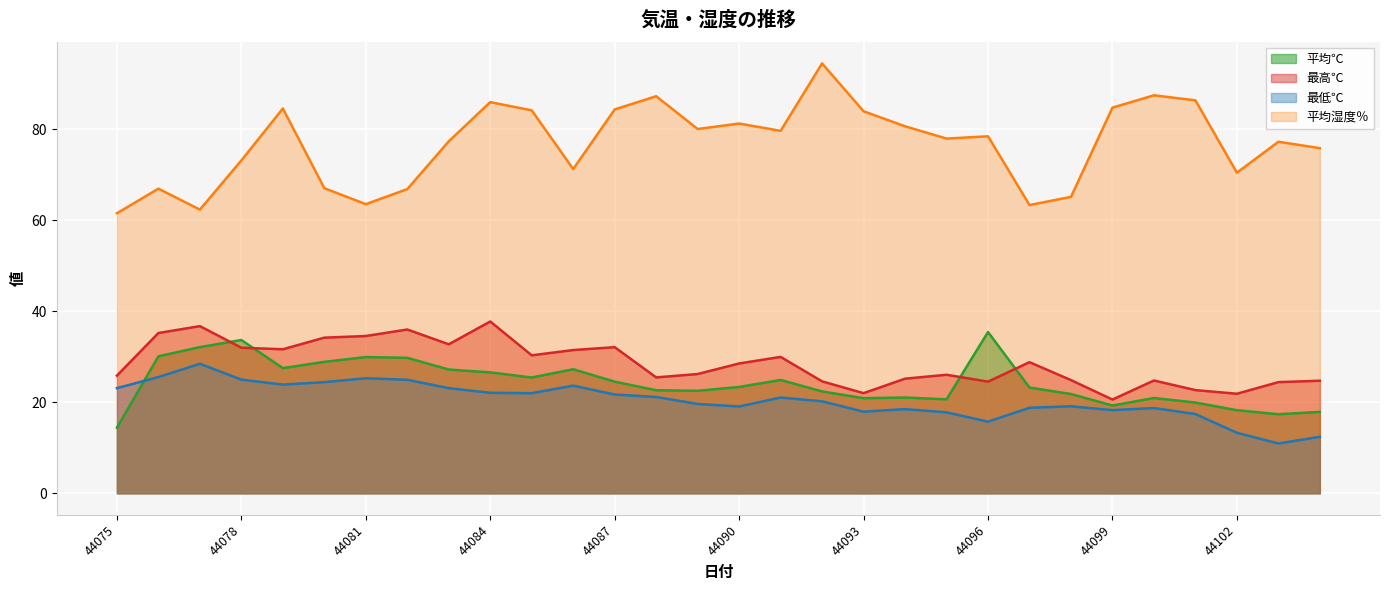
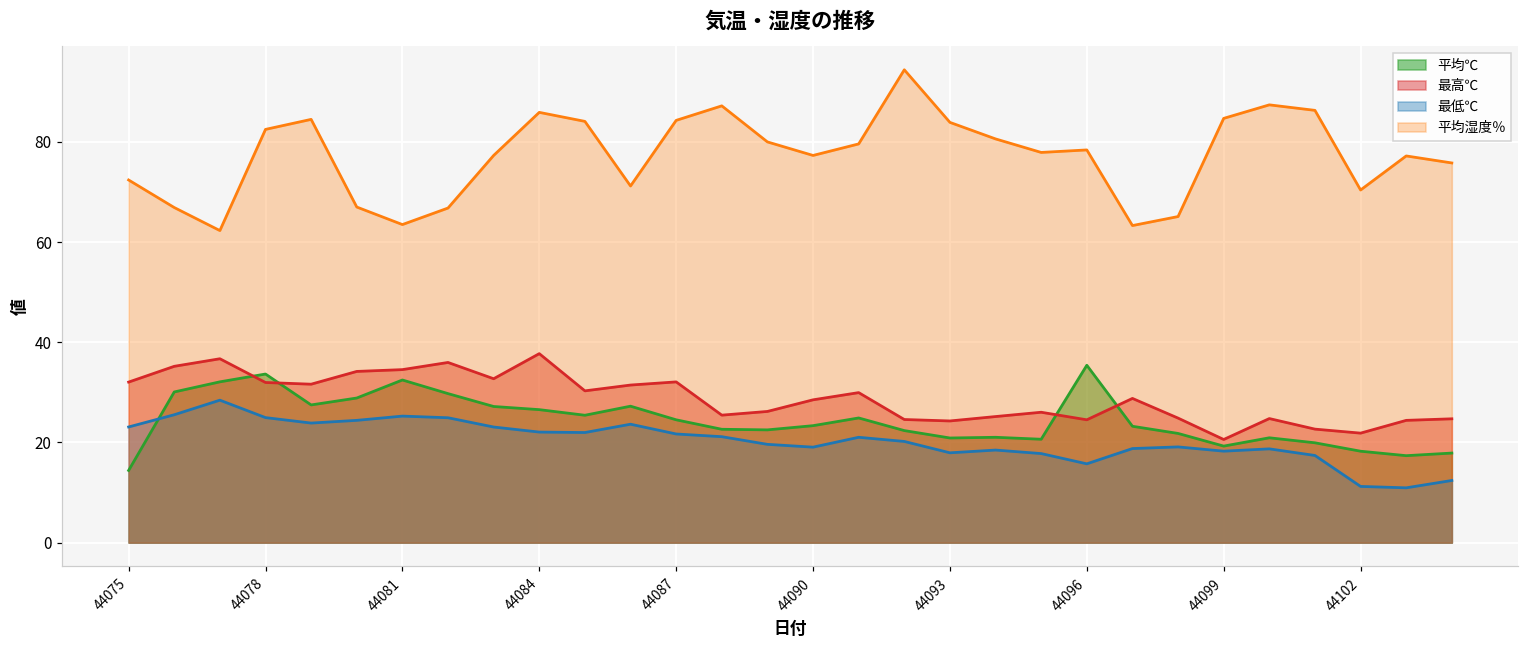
  {
    "平均℃": {
      "44075": 14,
      "44078": 34,
-     "44081": 30,
+     "44081": 32,
      "44084": 27,
      "44087": 25,
      "44090": 23,
      "44093": 21,
      "44096": 35,
      "44099": 19,
      "44102": 18
    },
    "最高℃": {
-     "44075": 26,
+     "44075": 32,
      "44078": 32,
      "44081": 35,
      "44084": 38,
      "44087": 32,
      "44090": 29,
-     "44093": 22,
+     "44093": 24,
      "44096": 25,
      "44099": 21,
      "44102": 22
    },
    "最低℃": {
      "44075": 23,
      "44078": 25,
      "44081": 25,
      "44084": 22,
      "44087": 22,
      "44090": 19,
      "44093": 18,
      "44096": 16,
      "44099": 18,
-     "44102": 13
+     "44102": 11
    },
    "平均湿度％": {
-     "44075": 62,
-     "44078": 73,
+     "44075": 72,
+     "44078": 83,
      "44081": 64,
      "44084": 86,
      "44087": 84,
-     "44090": 81,
+     "44090": 77,
      "44093": 84,
      "44096": 78,
      "44099": 85,
      "44102": 70
    }
  }
